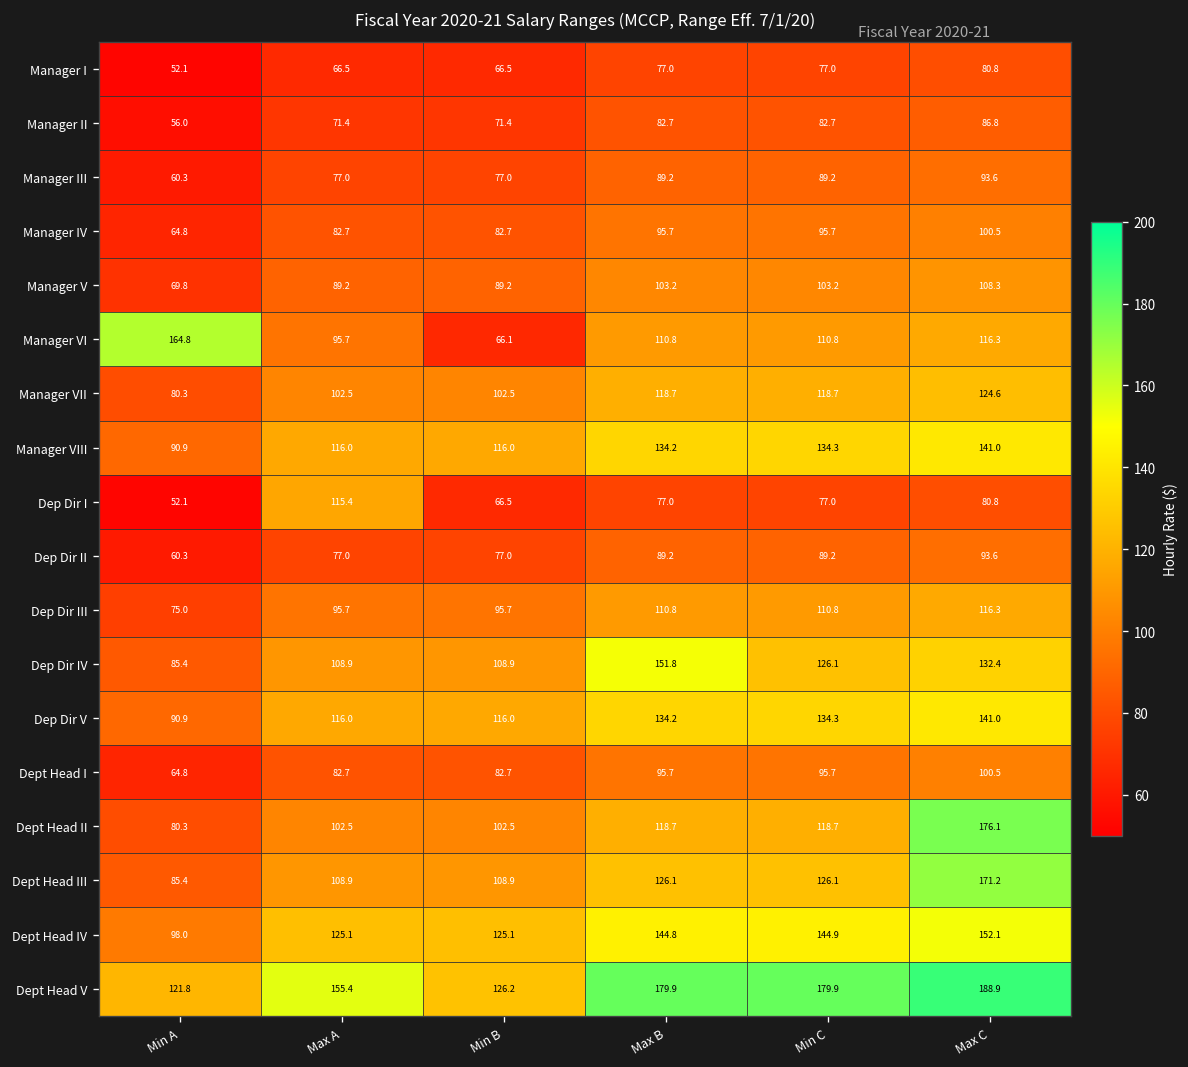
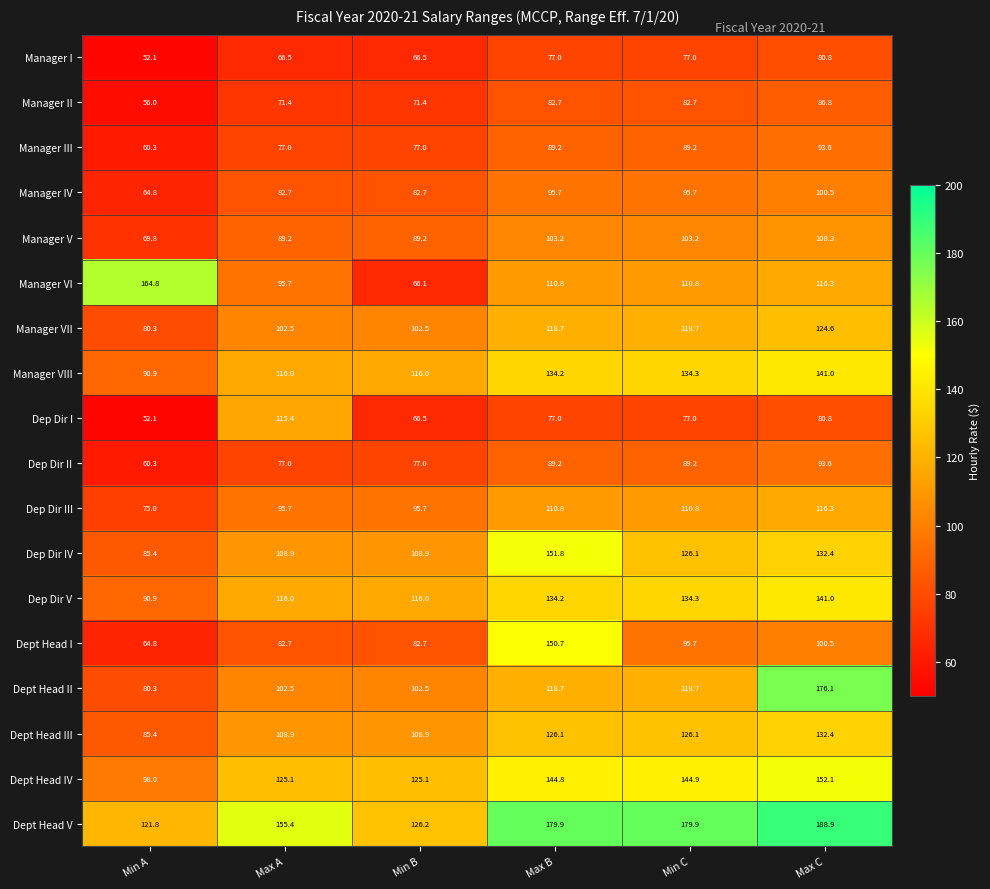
  {
    "Manager I": {
      "Min A": 52.1,
      "Max A": 66.5,
      "Min B": 66.5,
      "Max B": 77.0,
      "Min C": 77.0,
      "Max C": 80.8
    },
    "Manager II": {
      "Min A": 56.0,
      "Max A": 71.4,
      "Min B": 71.4,
      "Max B": 82.7,
      "Min C": 82.7,
      "Max C": 86.8
    },
    "Manager III": {
      "Min A": 60.3,
      "Max A": 77.0,
      "Min B": 77.0,
      "Max B": 89.2,
      "Min C": 89.2,
      "Max C": 93.6
    },
    "Manager IV": {
      "Min A": 64.8,
      "Max A": 82.7,
      "Min B": 82.7,
      "Max B": 95.7,
      "Min C": 95.7,
      "Max C": 100.5
    },
    "Manager V": {
      "Min A": 69.8,
      "Max A": 89.2,
      "Min B": 89.2,
      "Max B": 103.2,
      "Min C": 103.2,
      "Max C": 108.3
    },
    "Manager VI": {
      "Min A": 164.8,
      "Max A": 95.7,
      "Min B": 66.1,
      "Max B": 110.8,
      "Min C": 110.8,
      "Max C": 116.3
    },
    "Manager VII": {
      "Min A": 80.3,
      "Max A": 102.5,
      "Min B": 102.5,
      "Max B": 118.7,
      "Min C": 118.7,
      "Max C": 124.6
    },
    "Manager VIII": {
      "Min A": 90.9,
      "Max A": 116.0,
      "Min B": 116.0,
      "Max B": 134.2,
      "Min C": 134.3,
      "Max C": 141.0
    },
    "Dep Dir I": {
      "Min A": 52.1,
      "Max A": 115.4,
      "Min B": 66.5,
      "Max B": 77.0,
      "Min C": 77.0,
      "Max C": 80.8
    },
    "Dep Dir II": {
      "Min A": 60.3,
      "Max A": 77.0,
      "Min B": 77.0,
      "Max B": 89.2,
      "Min C": 89.2,
      "Max C": 93.6
    },
    "Dep Dir III": {
      "Min A": 75.0,
      "Max A": 95.7,
      "Min B": 95.7,
      "Max B": 110.8,
      "Min C": 110.8,
      "Max C": 116.3
    },
    "Dep Dir IV": {
      "Min A": 85.4,
      "Max A": 108.9,
      "Min B": 108.9,
      "Max B": 151.8,
      "Min C": 126.1,
      "Max C": 132.4
    },
    "Dep Dir V": {
      "Min A": 90.9,
      "Max A": 116.0,
      "Min B": 116.0,
      "Max B": 134.2,
      "Min C": 134.3,
      "Max C": 141.0
    },
    "Dept Head I": {
      "Min A": 64.8,
      "Max A": 82.7,
      "Min B": 82.7,
-     "Max B": 95.7,
+     "Max B": 150.7,
      "Min C": 95.7,
      "Max C": 100.5
    },
    "Dept Head II": {
      "Min A": 80.3,
      "Max A": 102.5,
      "Min B": 102.5,
      "Max B": 118.7,
      "Min C": 118.7,
      "Max C": 176.1
    },
    "Dept Head III": {
      "Min A": 85.4,
      "Max A": 108.9,
      "Min B": 108.9,
      "Max B": 126.1,
      "Min C": 126.1,
-     "Max C": 171.2
+     "Max C": 132.4
    },
    "Dept Head IV": {
      "Min A": 98.0,
      "Max A": 125.1,
      "Min B": 125.1,
      "Max B": 144.8,
      "Min C": 144.9,
      "Max C": 152.1
    },
    "Dept Head V": {
      "Min A": 121.8,
      "Max A": 155.4,
      "Min B": 126.2,
      "Max B": 179.9,
      "Min C": 179.9,
      "Max C": 188.9
    }
  }
